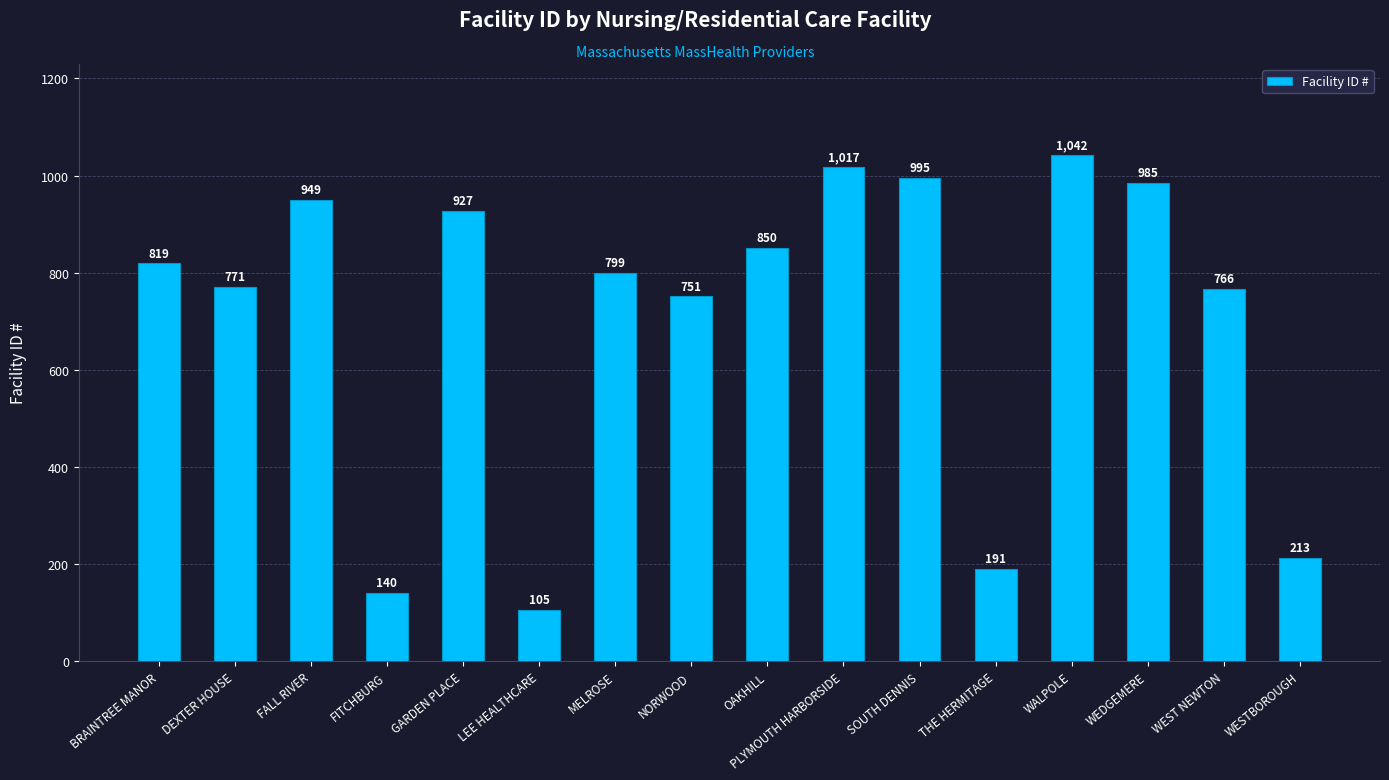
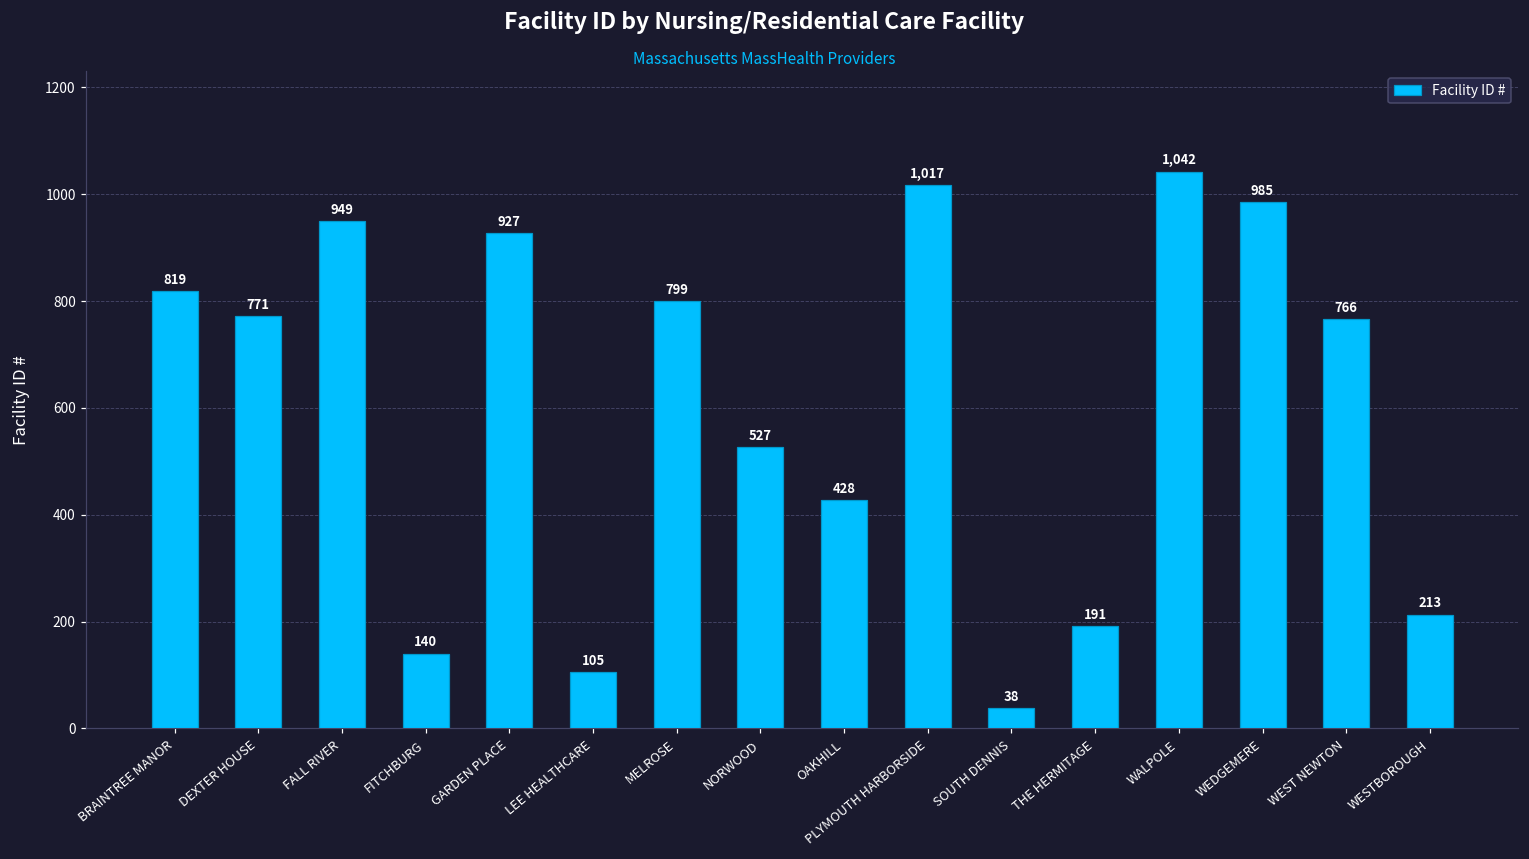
  {
    "BRAINTREE MANOR": "819",
    "DEXTER HOUSE": "771",
    "FALL RIVER": "949",
    "FITCHBURG": "140",
    "GARDEN PLACE": "927",
    "LEE HEALTHCARE": "105",
    "MELROSE": "799",
-   "NORWOOD": "751",
-   "OAKHILL": "850",
+   "NORWOOD": "527",
+   "OAKHILL": "428",
    "PLYMOUTH HARBORSIDE": "1,017",
-   "SOUTH DENNIS": "995",
+   "SOUTH DENNIS": "38",
    "THE HERMITAGE": "191",
    "WALPOLE": "1,042",
    "WEDGEMERE": "985",
    "WEST NEWTON": "766",
    "WESTBOROUGH": "213"
  }
